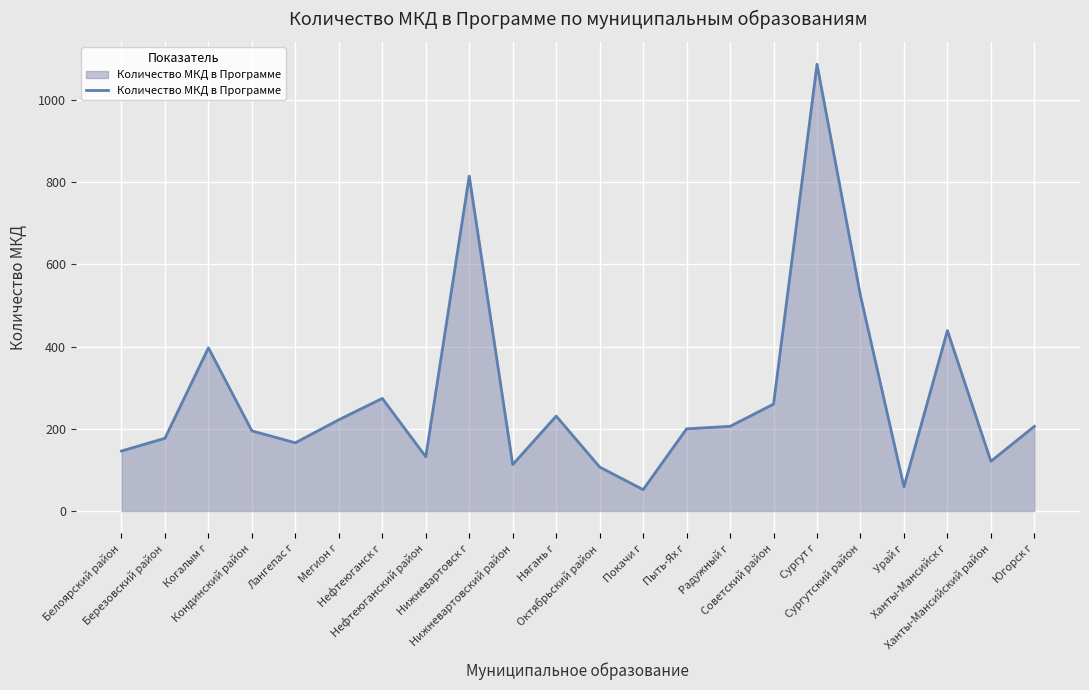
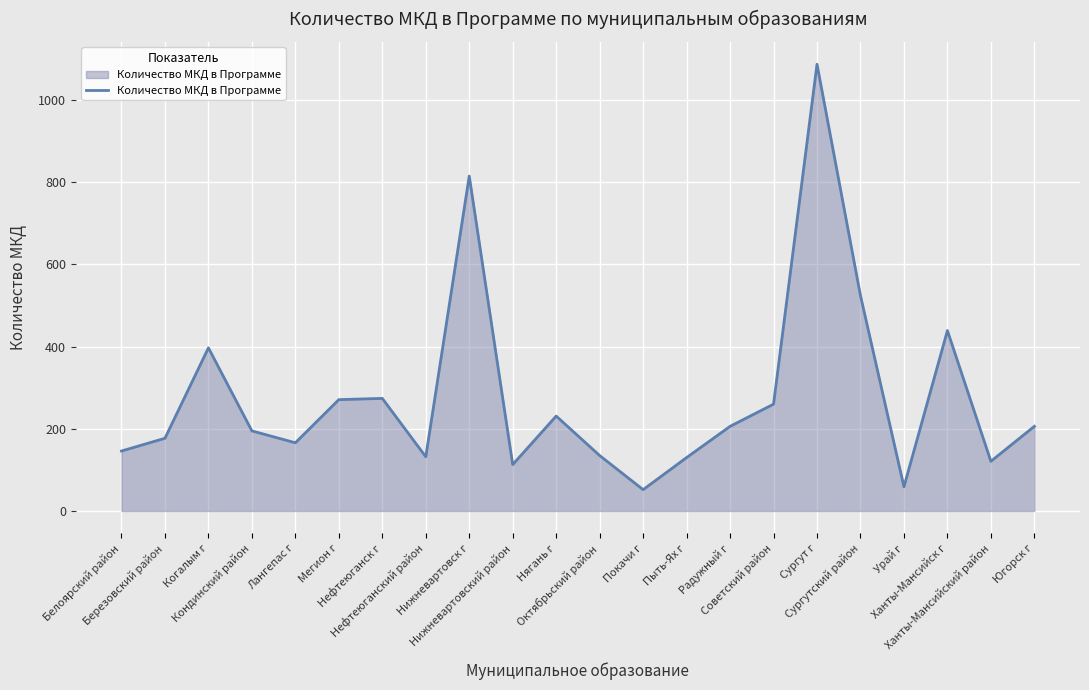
  {
    "Белоярский район": 150,
    "Березовский район": 180,
    "Когалым г": 400,
    "Кондинский район": 200,
    "Лангепас г": 170,
-   "Мегион г": 220,
+   "Мегион г": 270,
    "Нефтеюганск г": 270,
    "Нефтеюганский район": 130,
    "Нижневартовск г": 820,
    "Нижневартовский район": 110,
    "Нягань г": 230,
-   "Октябрьский район": 110,
+   "Октябрьский район": 140,
    "Покачи г": 50,
-   "Пыть-Ях г": 200,
+   "Пыть-Ях г": 130,
    "Радужный г": 210,
    "Советский район": 260,
    "Сургут г": 1090,
    "Сургутский район": 520,
    "Урай г": 60,
    "Ханты-Мансийск г": 440,
    "Ханты-Мансийский район": 120,
    "Югорск г": 210
  }
